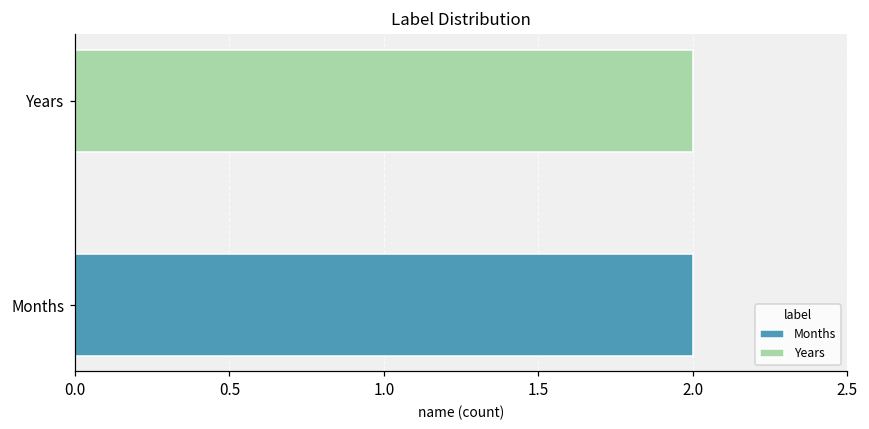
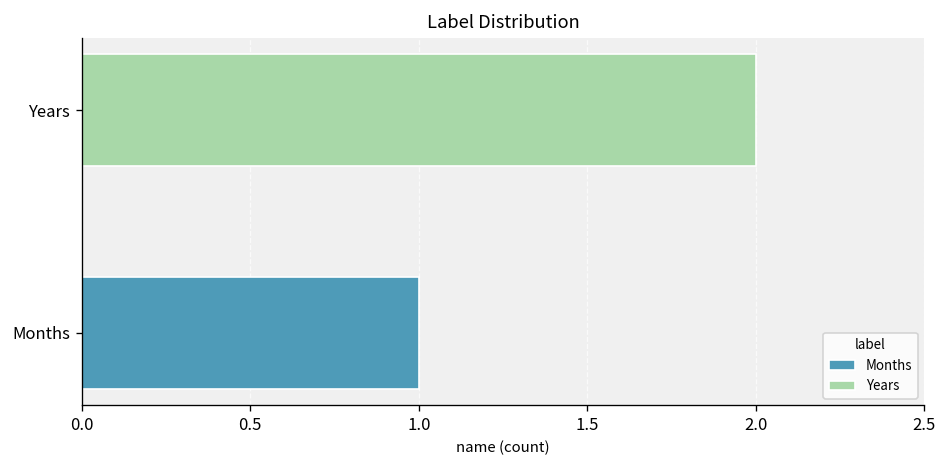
  {
    "Years": 2,
-   "Months": 2
+   "Months": 1
  }
